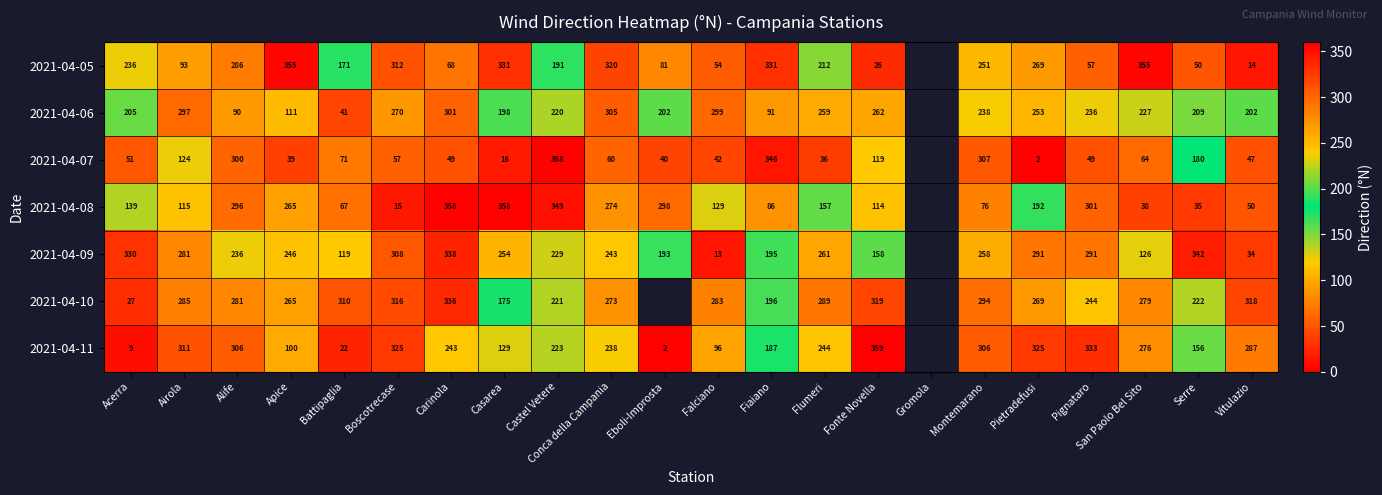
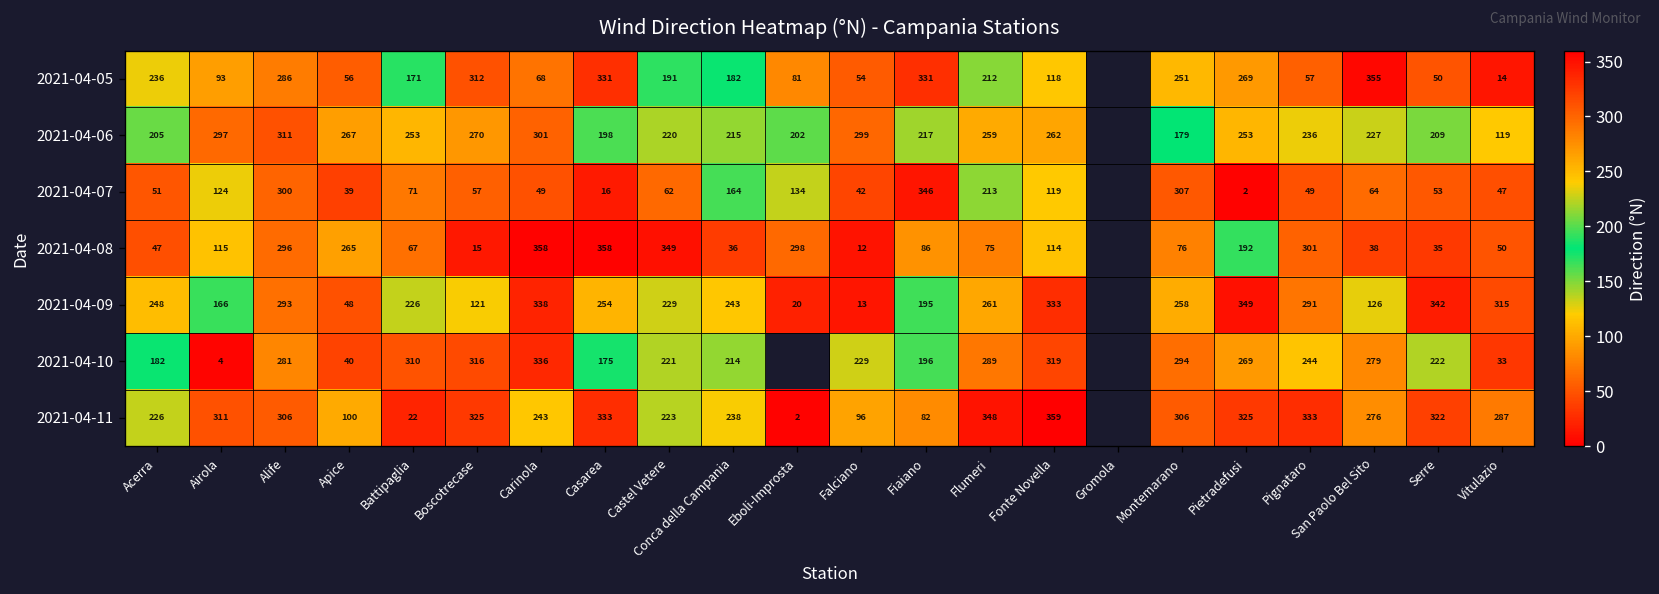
  {
    "2021-04-05": {
      "Acerra": 236,
      "Airola": 93,
      "Alife": 286,
-     "Apice": 355,
+     "Apice": 56,
      "Battipaglia": 171,
      "Boscotrecase": 312,
      "Carinola": 68,
      "Casarea": 331,
      "Castel Vetere": 191,
-     "Conca della Campania": 320,
+     "Conca della Campania": 182,
      "Eboli-Improsta": 81,
      "Falciano": 54,
      "Fiaiano": 331,
      "Flumeri": 212,
-     "Fonte Novella": 26,
+     "Fonte Novella": 118,
      "Montemarano": 251,
      "Pietradefusi": 269,
      "Pignataro": 57,
      "San Paolo Bel Sito": 355,
      "Serre": 50,
      "Vitulazio": 14
    },
    "2021-04-06": {
      "Acerra": 205,
      "Airola": 297,
-     "Alife": 90,
-     "Apice": 111,
-     "Battipaglia": 41,
+     "Alife": 311,
+     "Apice": 267,
+     "Battipaglia": 253,
      "Boscotrecase": 270,
      "Carinola": 301,
      "Casarea": 198,
      "Castel Vetere": 220,
-     "Conca della Campania": 305,
+     "Conca della Campania": 215,
      "Eboli-Improsta": 202,
      "Falciano": 299,
-     "Fiaiano": 91,
+     "Fiaiano": 217,
      "Flumeri": 259,
      "Fonte Novella": 262,
-     "Montemarano": 238,
+     "Montemarano": 179,
      "Pietradefusi": 253,
      "Pignataro": 236,
      "San Paolo Bel Sito": 227,
      "Serre": 209,
-     "Vitulazio": 202
+     "Vitulazio": 119
    },
    "2021-04-07": {
      "Acerra": 51,
      "Airola": 124,
      "Alife": 300,
      "Apice": 39,
      "Battipaglia": 71,
      "Boscotrecase": 57,
      "Carinola": 49,
      "Casarea": 16,
-     "Castel Vetere": 358,
-     "Conca della Campania": 60,
-     "Eboli-Improsta": 40,
+     "Castel Vetere": 62,
+     "Conca della Campania": 164,
+     "Eboli-Improsta": 134,
      "Falciano": 42,
      "Fiaiano": 346,
-     "Flumeri": 36,
+     "Flumeri": 213,
      "Fonte Novella": 119,
      "Montemarano": 307,
      "Pietradefusi": 2,
      "Pignataro": 49,
      "San Paolo Bel Sito": 64,
-     "Serre": 180,
+     "Serre": 53,
      "Vitulazio": 47
    },
    "2021-04-08": {
-     "Acerra": 139,
+     "Acerra": 47,
      "Airola": 115,
      "Alife": 296,
      "Apice": 265,
      "Battipaglia": 67,
      "Boscotrecase": 15,
      "Carinola": 358,
      "Casarea": 358,
      "Castel Vetere": 349,
-     "Conca della Campania": 274,
+     "Conca della Campania": 36,
      "Eboli-Improsta": 298,
-     "Falciano": 129,
+     "Falciano": 12,
      "Fiaiano": 86,
-     "Flumeri": 157,
+     "Flumeri": 75,
      "Fonte Novella": 114,
      "Montemarano": 76,
      "Pietradefusi": 192,
      "Pignataro": 301,
      "San Paolo Bel Sito": 38,
      "Serre": 35,
      "Vitulazio": 50
    },
    "2021-04-09": {
-     "Acerra": 330,
-     "Airola": 281,
-     "Alife": 236,
-     "Apice": 246,
-     "Battipaglia": 119,
-     "Boscotrecase": 308,
+     "Acerra": 248,
+     "Airola": 166,
+     "Alife": 293,
+     "Apice": 48,
+     "Battipaglia": 226,
+     "Boscotrecase": 121,
      "Carinola": 338,
      "Casarea": 254,
      "Castel Vetere": 229,
      "Conca della Campania": 243,
-     "Eboli-Improsta": 193,
+     "Eboli-Improsta": 20,
      "Falciano": 13,
      "Fiaiano": 195,
      "Flumeri": 261,
-     "Fonte Novella": 158,
+     "Fonte Novella": 333,
      "Montemarano": 258,
-     "Pietradefusi": 291,
+     "Pietradefusi": 349,
      "Pignataro": 291,
      "San Paolo Bel Sito": 126,
      "Serre": 342,
-     "Vitulazio": 34
+     "Vitulazio": 315
    },
    "2021-04-10": {
-     "Acerra": 27,
-     "Airola": 285,
+     "Acerra": 182,
+     "Airola": 4,
      "Alife": 281,
-     "Apice": 265,
+     "Apice": 40,
      "Battipaglia": 310,
      "Boscotrecase": 316,
      "Carinola": 336,
      "Casarea": 175,
      "Castel Vetere": 221,
-     "Conca della Campania": 273,
-     "Falciano": 283,
+     "Conca della Campania": 214,
+     "Falciano": 229,
      "Fiaiano": 196,
      "Flumeri": 289,
      "Fonte Novella": 319,
      "Montemarano": 294,
      "Pietradefusi": 269,
      "Pignataro": 244,
      "San Paolo Bel Sito": 279,
      "Serre": 222,
-     "Vitulazio": 318
+     "Vitulazio": 33
    },
    "2021-04-11": {
-     "Acerra": 9,
+     "Acerra": 226,
      "Airola": 311,
      "Alife": 306,
      "Apice": 100,
      "Battipaglia": 22,
      "Boscotrecase": 325,
      "Carinola": 243,
-     "Casarea": 129,
+     "Casarea": 333,
      "Castel Vetere": 223,
      "Conca della Campania": 238,
      "Eboli-Improsta": 2,
      "Falciano": 96,
-     "Fiaiano": 187,
-     "Flumeri": 244,
+     "Fiaiano": 82,
+     "Flumeri": 348,
      "Fonte Novella": 359,
      "Montemarano": 306,
      "Pietradefusi": 325,
      "Pignataro": 333,
      "San Paolo Bel Sito": 276,
-     "Serre": 156,
+     "Serre": 322,
      "Vitulazio": 287
    }
  }
